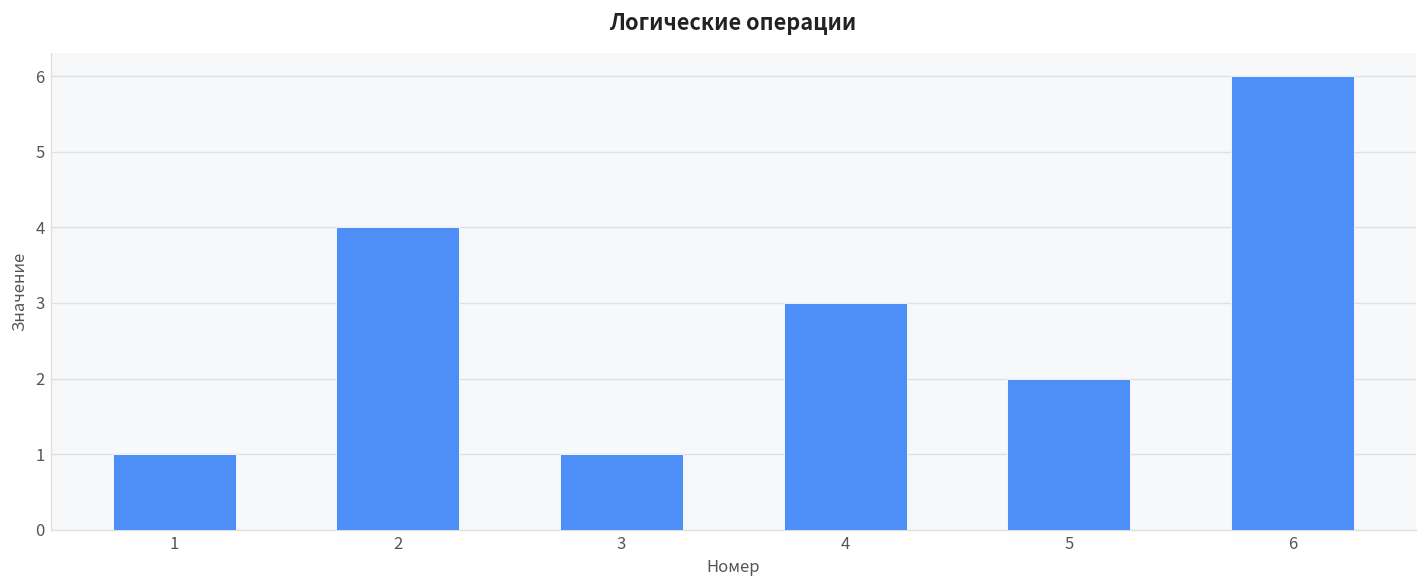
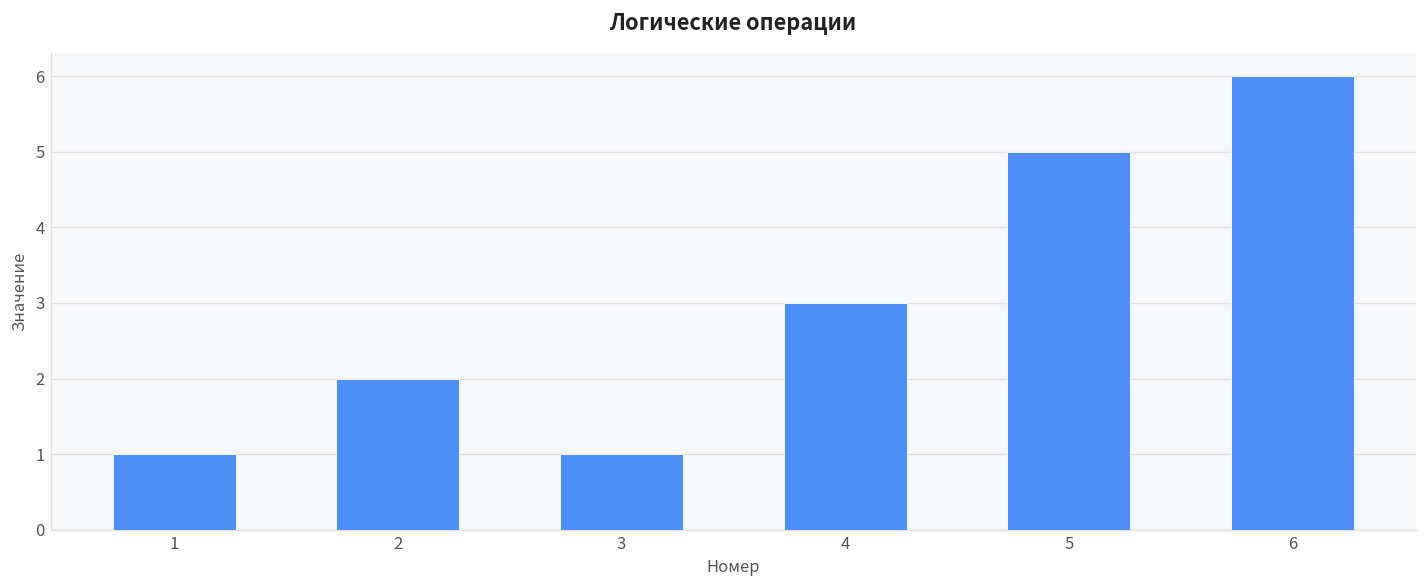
  {
    "1": 1,
-   "2": 4,
+   "2": 2,
    "3": 1,
    "4": 3,
-   "5": 2,
+   "5": 5,
    "6": 6
  }
